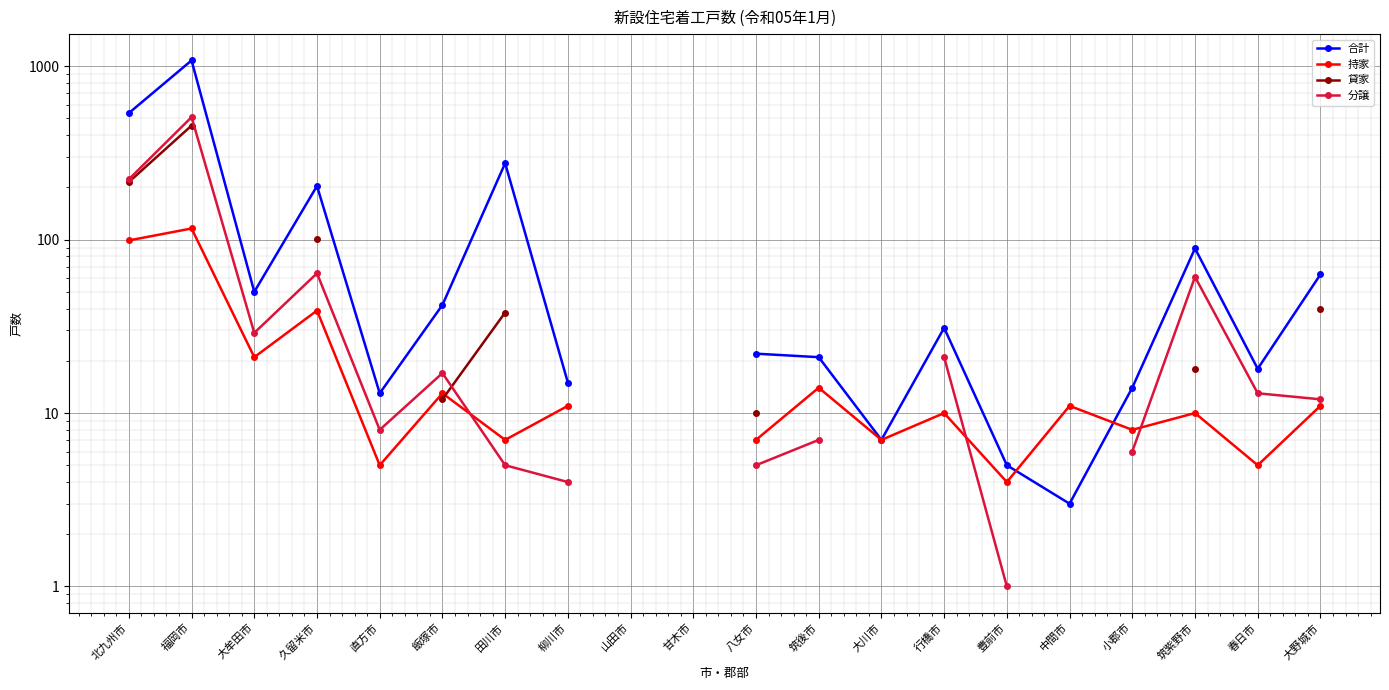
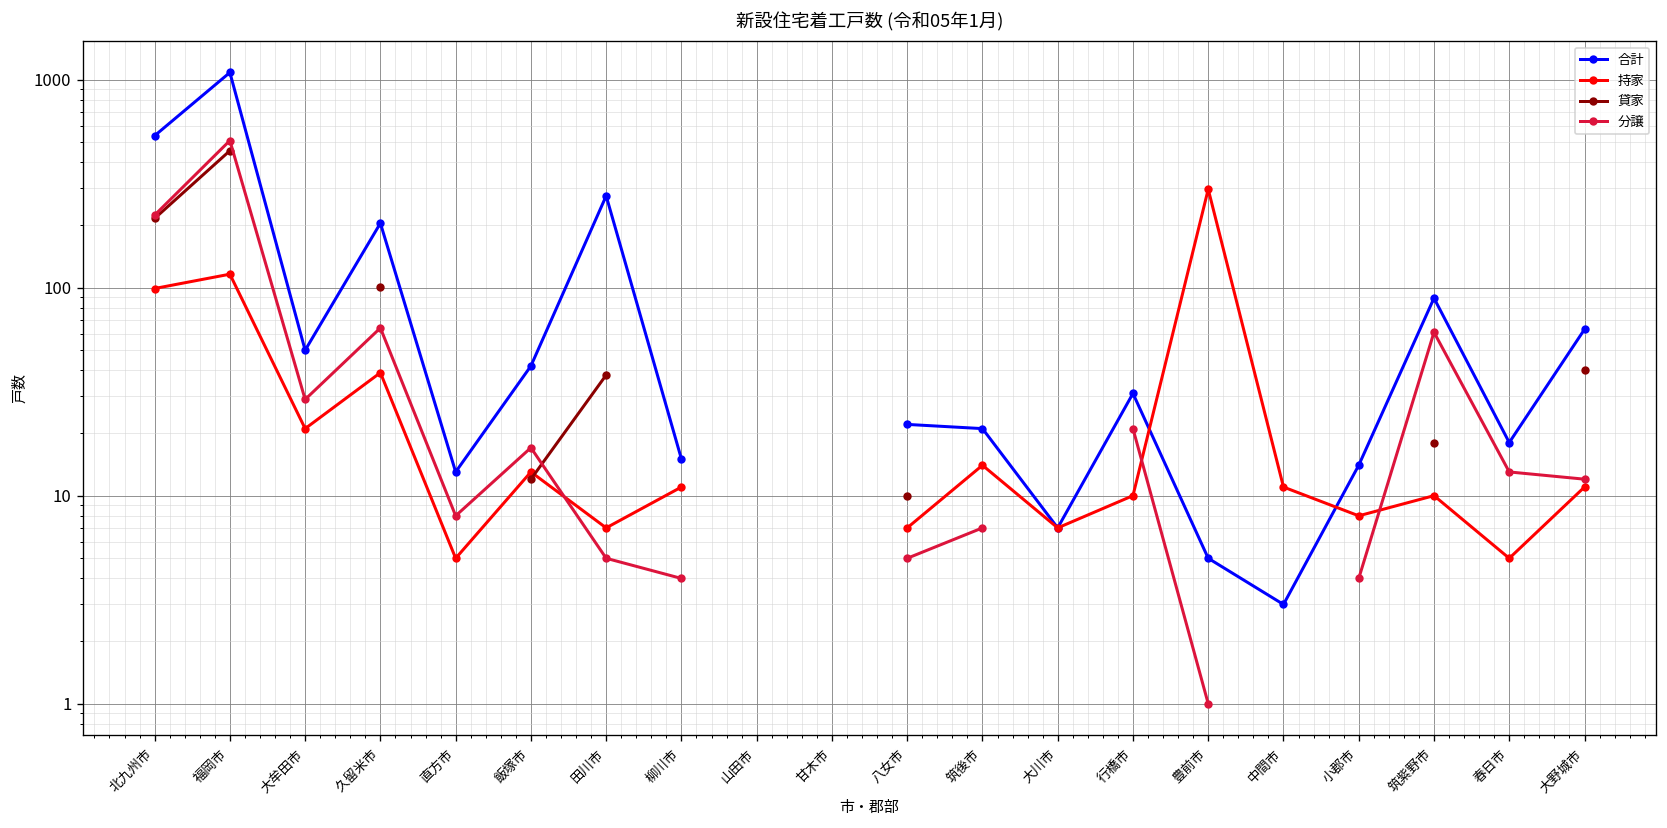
  {
    "合計": {
      "北九州市": 540,
      "福岡市": 1100,
      "大牟田市": 50,
      "久留米市": 200,
      "直方市": 13,
      "飯塚市": 42,
      "田川市": 280,
      "柳川市": 15,
      "八女市": 22,
      "筑後市": 21,
      "行橋市": 31,
      "豊前市": 5,
      "中間市": 3,
      "小郡市": 14,
      "筑紫野市": 90,
      "春日市": 18,
      "大野城市": 63
    },
    "持家": {
      "北九州市": 100,
      "福岡市": 120,
      "大牟田市": 21,
      "久留米市": 39,
      "直方市": 5,
      "飯塚市": 13,
      "田川市": 7,
      "柳川市": 11,
      "八女市": 7,
      "筑後市": 14,
      "行橋市": 10,
-     "豊前市": 4,
+     "豊前市": 300,
      "中間市": 11,
      "小郡市": 8,
      "筑紫野市": 10,
      "春日市": 5,
      "大野城市": 11
    },
    "貸家": {
      "北九州市": 220,
      "福岡市": 460,
      "久留米市": 100,
      "飯塚市": 12,
      "田川市": 38,
      "八女市": 10,
      "筑紫野市": 18,
      "大野城市": 40
    },
    "分譲": {
      "北九州市": 220,
      "福岡市": 510,
      "大牟田市": 29,
      "久留米市": 64,
      "直方市": 8,
      "飯塚市": 17,
      "田川市": 5,
      "柳川市": 4,
      "八女市": 5,
      "筑後市": 7,
      "行橋市": 21,
      "豊前市": 1,
-     "小郡市": 6,
+     "小郡市": 4,
      "筑紫野市": 61,
      "春日市": 13,
      "大野城市": 12
    }
  }
